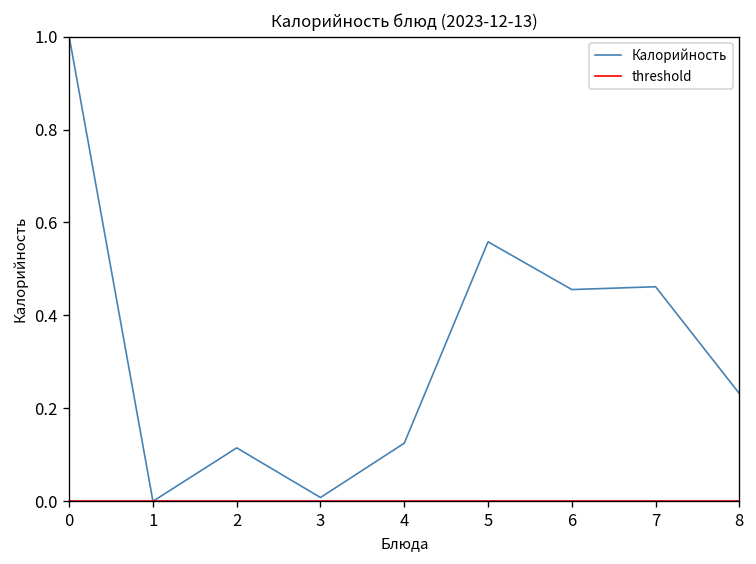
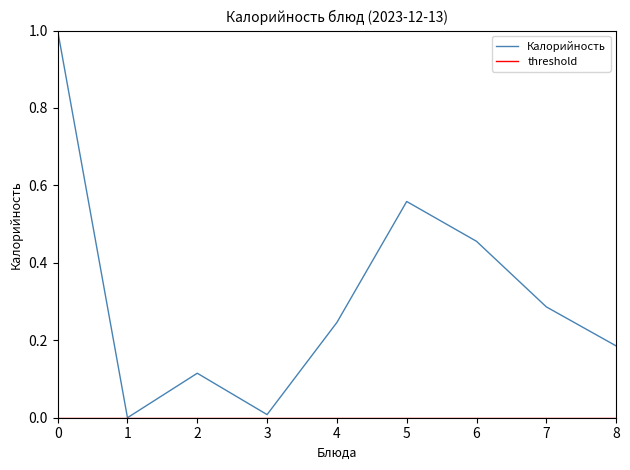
  {
    "Калорийность": {
      "0": 1.00,
      "2": 0.11,
      "3": 0.01,
-     "4": 0.13,
+     "4": 0.25,
      "5": 0.56,
      "6": 0.46,
-     "7": 0.46,
-     "8": 0.23
+     "7": 0.29,
+     "8": 0.19
    },
    "threshold": {
      "0": 0.00,
      "2": 0.00,
      "3": 0.00,
      "4": 0.00,
      "5": 0.00,
      "6": 0.00,
      "7": 0.00,
      "8": 0.00
    }
  }
